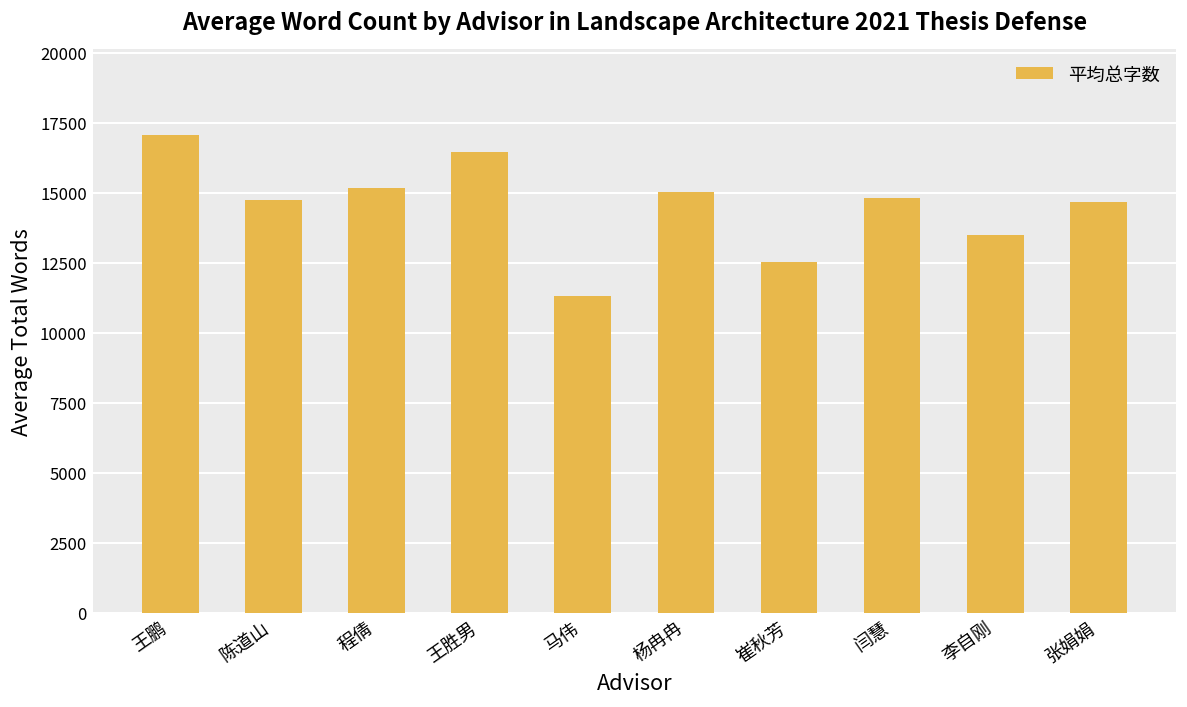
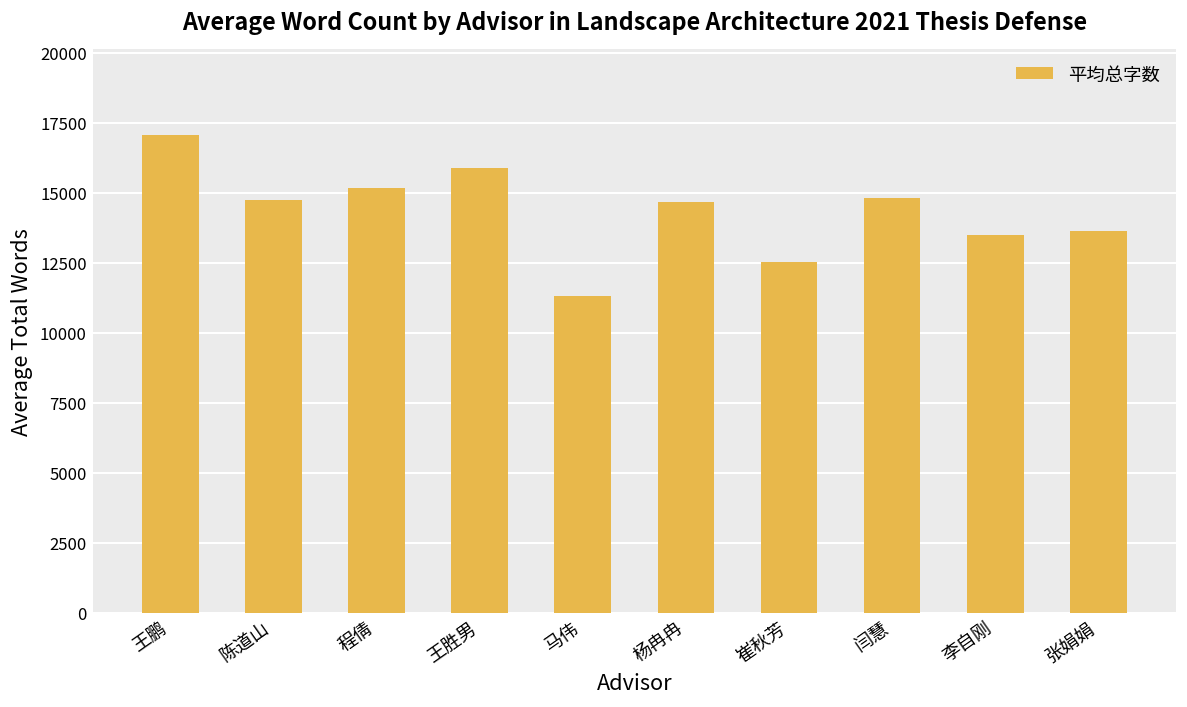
  {
    "王鹏": 17100,
    "陈道山": 14700,
    "程倩": 15200,
-   "王胜男": 16500,
+   "王胜男": 15900,
    "马伟": 11300,
-   "杨冉冉": 15000,
+   "杨冉冉": 14700,
    "崔秋芳": 12500,
    "闫慧": 14800,
    "李自刚": 13500,
-   "张娟娟": 14700
+   "张娟娟": 13600
  }
